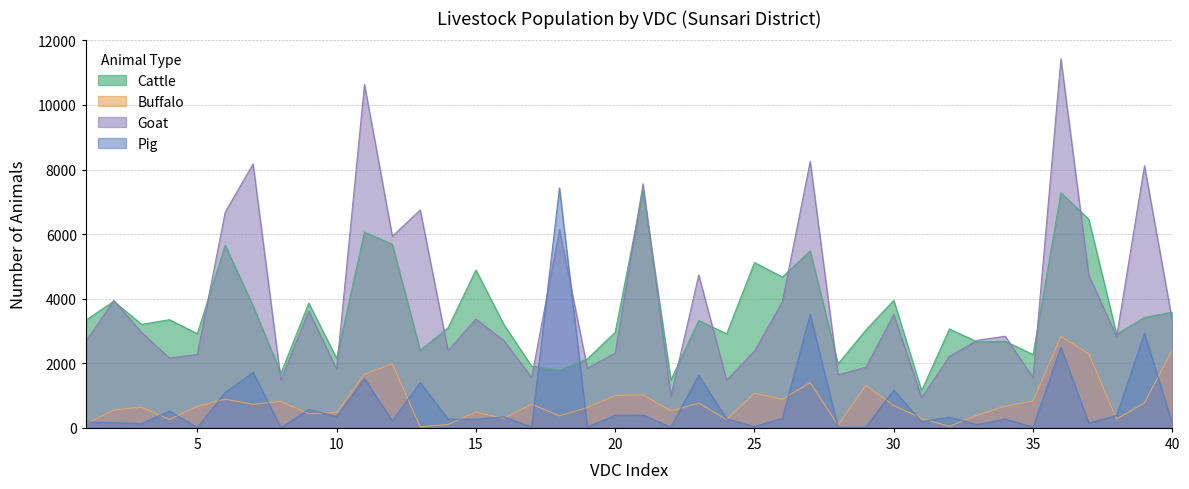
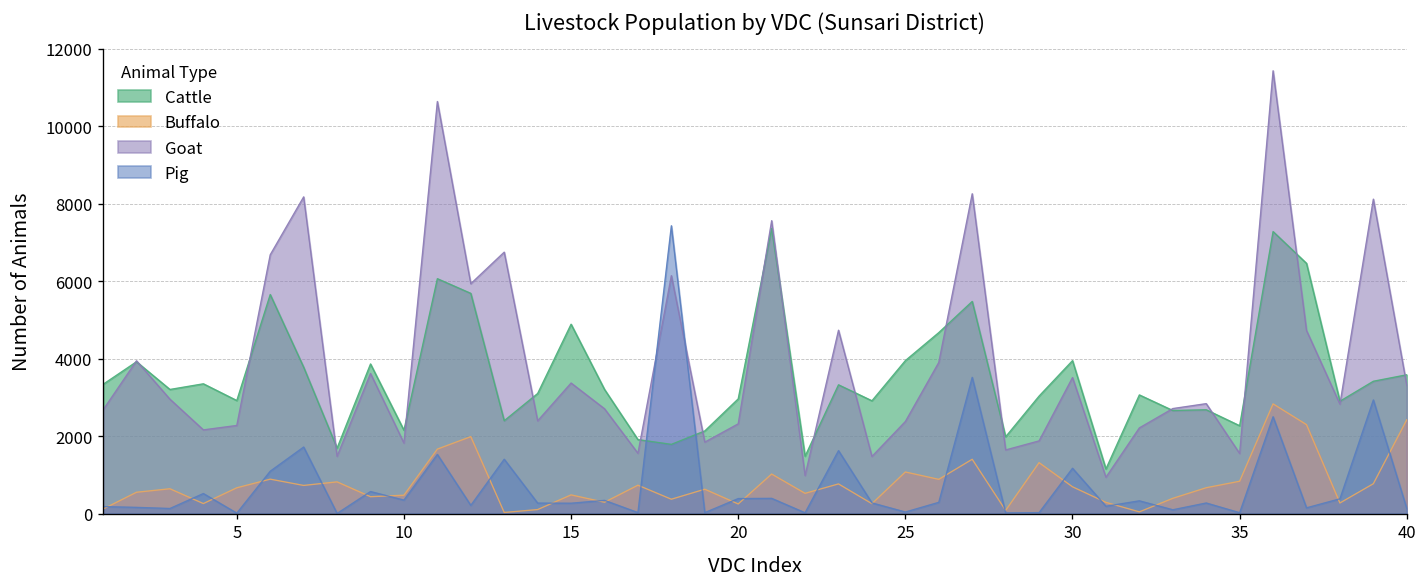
  {
    "Cattle": {
      "5": 2900,
      "10": 2200,
      "15": 4900,
      "20": 3000,
-     "25": 5100,
+     "25": 4000,
      "30": 3900,
      "35": 2300,
      "40": 3600
    },
    "Buffalo": {
      "5": 700,
      "10": 500,
      "15": 500,
-     "20": 1000,
+     "20": 300,
      "25": 1100,
      "30": 700,
      "35": 800,
      "40": 2400
    }
  }
